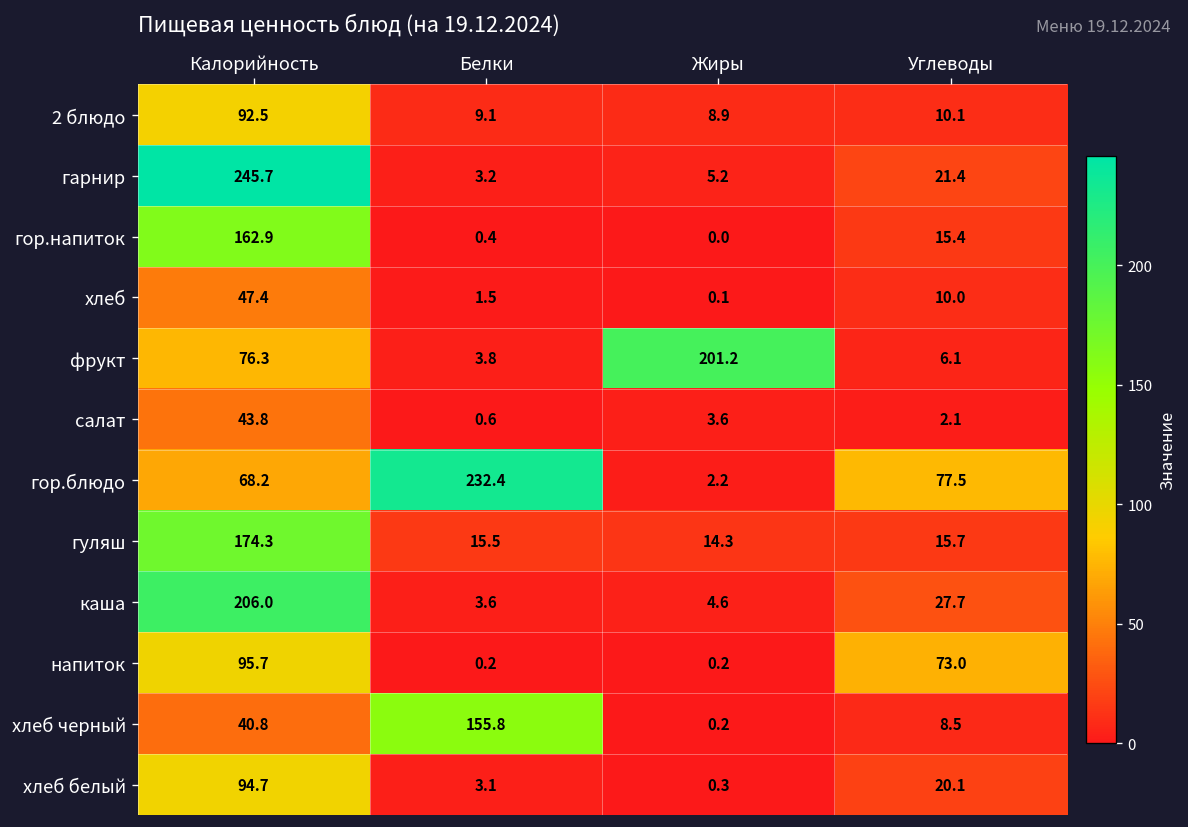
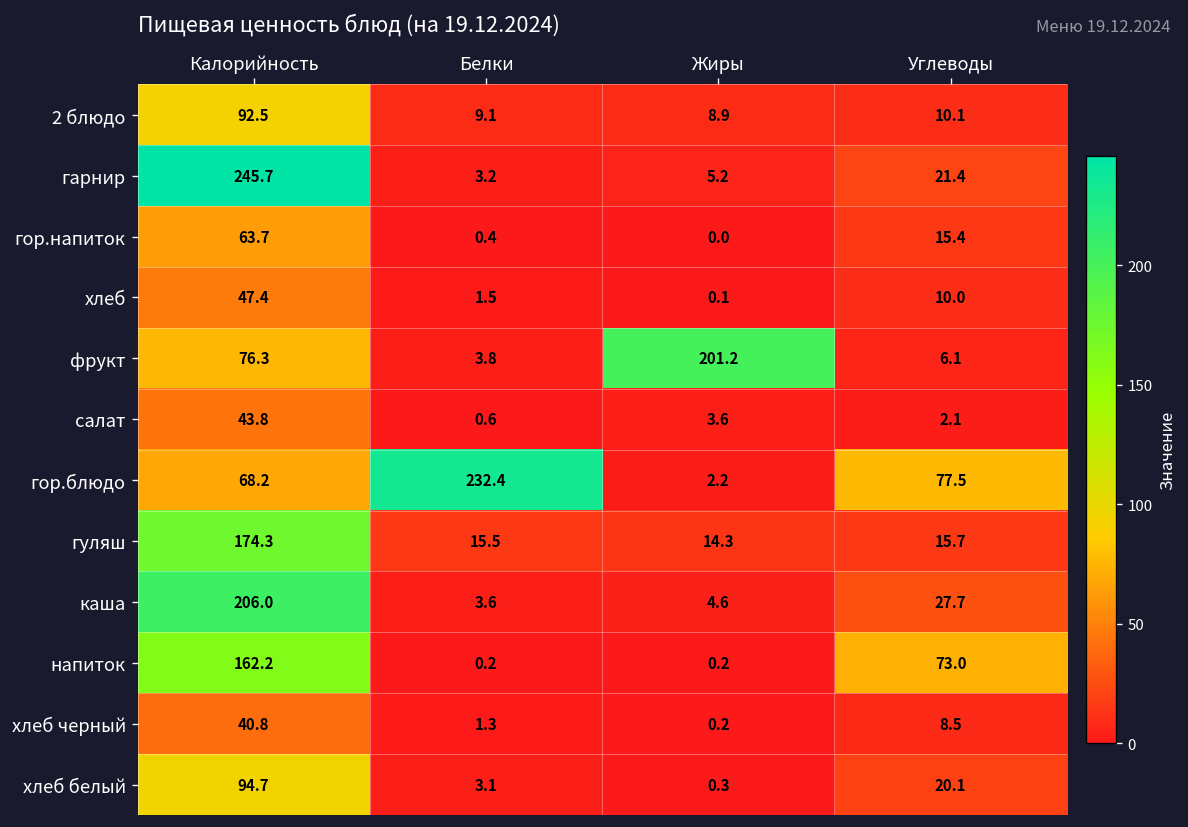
  {
    "2 блюдо": {
      "Калорийность": 92.5,
      "Белки": 9.1,
      "Жиры": 8.9,
      "Углеводы": 10.1
    },
    "гарнир": {
      "Калорийность": 245.7,
      "Белки": 3.2,
      "Жиры": 5.2,
      "Углеводы": 21.4
    },
    "гор.напиток": {
-     "Калорийность": 162.9,
+     "Калорийность": 63.7,
      "Белки": 0.4,
      "Жиры": 0.0,
      "Углеводы": 15.4
    },
    "хлеб": {
      "Калорийность": 47.4,
      "Белки": 1.5,
      "Жиры": 0.1,
      "Углеводы": 10.0
    },
    "фрукт": {
      "Калорийность": 76.3,
      "Белки": 3.8,
      "Жиры": 201.2,
      "Углеводы": 6.1
    },
    "салат": {
      "Калорийность": 43.8,
      "Белки": 0.6,
      "Жиры": 3.6,
      "Углеводы": 2.1
    },
    "гор.блюдо": {
      "Калорийность": 68.2,
      "Белки": 232.4,
      "Жиры": 2.2,
      "Углеводы": 77.5
    },
    "гуляш": {
      "Калорийность": 174.3,
      "Белки": 15.5,
      "Жиры": 14.3,
      "Углеводы": 15.7
    },
    "каша": {
      "Калорийность": 206.0,
      "Белки": 3.6,
      "Жиры": 4.6,
      "Углеводы": 27.7
    },
    "напиток": {
-     "Калорийность": 95.7,
+     "Калорийность": 162.2,
      "Белки": 0.2,
      "Жиры": 0.2,
      "Углеводы": 73.0
    },
    "хлеб черный": {
      "Калорийность": 40.8,
-     "Белки": 155.8,
+     "Белки": 1.3,
      "Жиры": 0.2,
      "Углеводы": 8.5
    },
    "хлеб белый": {
      "Калорийность": 94.7,
      "Белки": 3.1,
      "Жиры": 0.3,
      "Углеводы": 20.1
    }
  }
